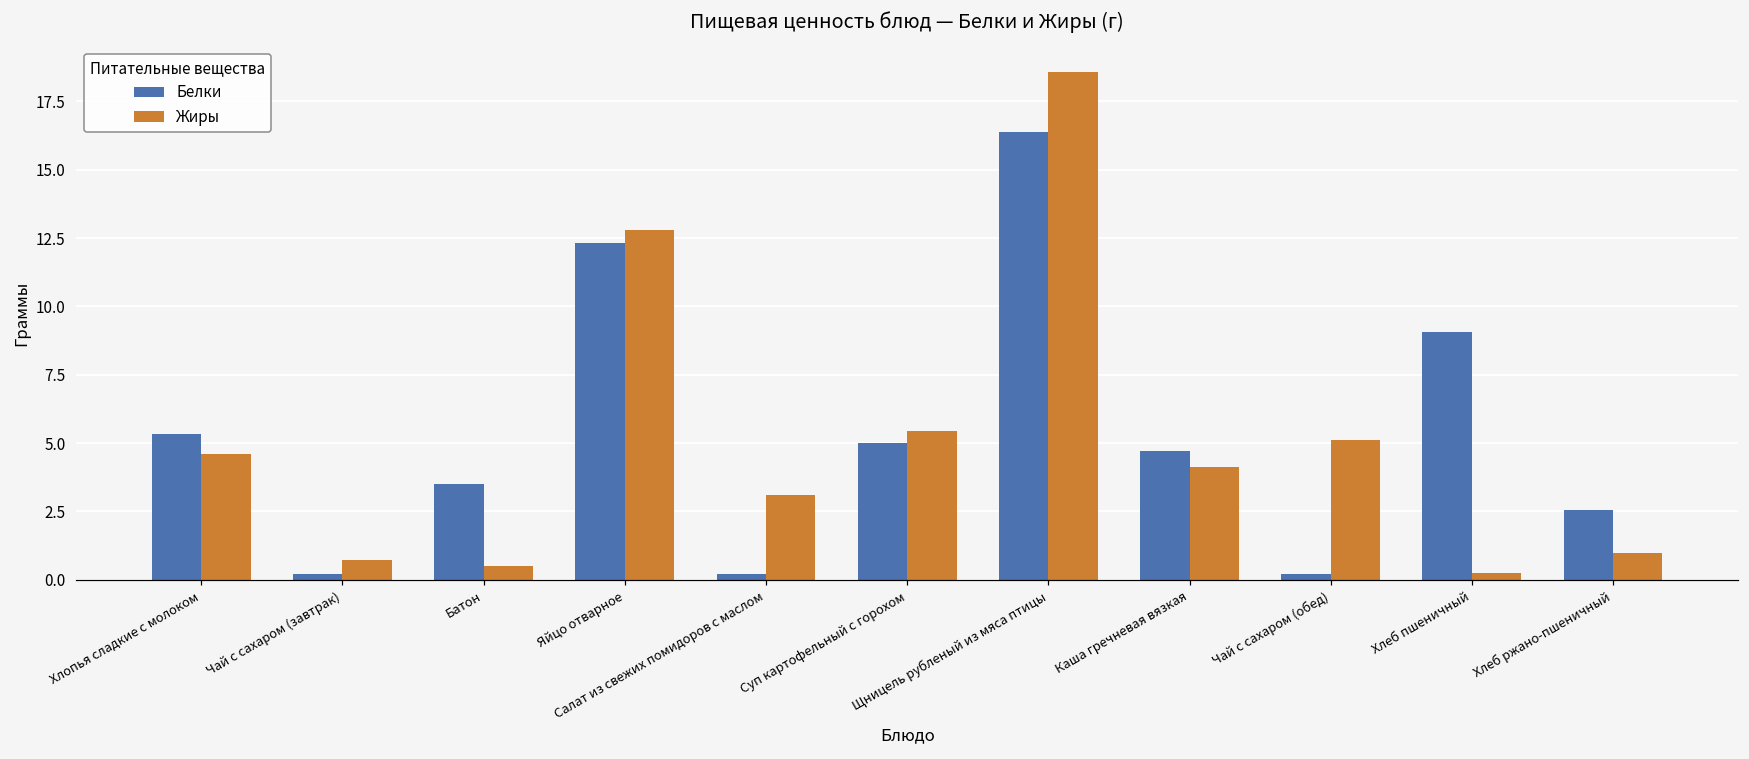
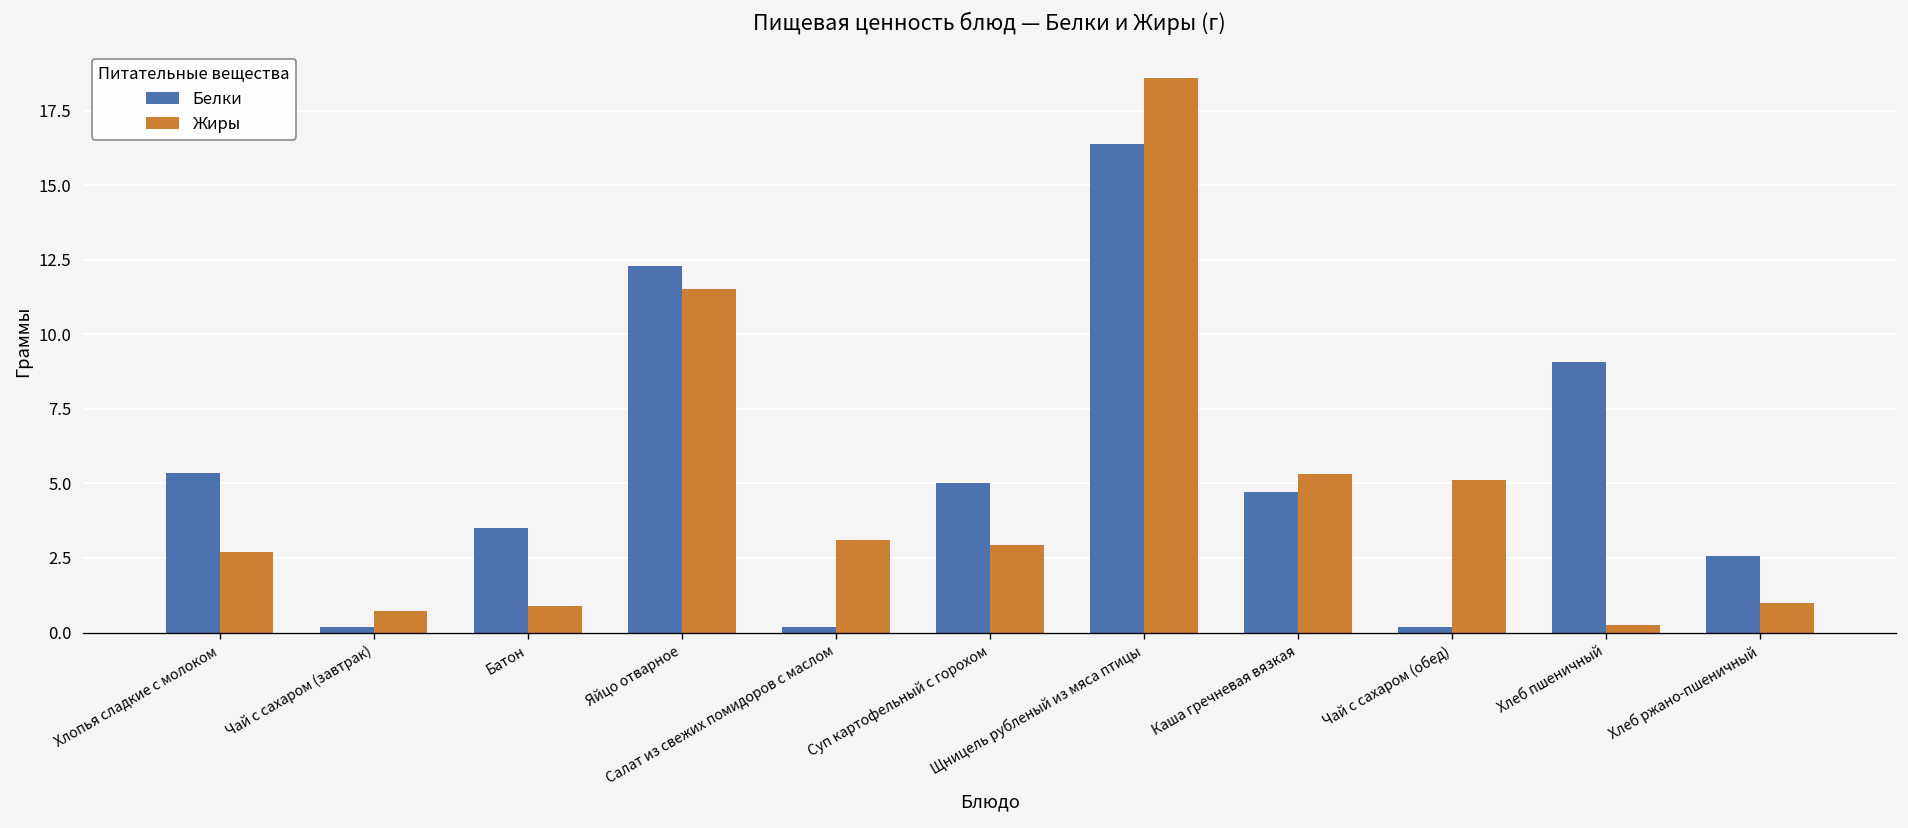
  {
    "Белки": {
      "Хлопья сладкие с молоком": 5.3,
      "Чай с сахаром (завтрак)": 0.2,
      "Батон": 3.5,
      "Яйцо отварное": 12.3,
      "Салат из свежих помидоров с маслом": 0.2,
      "Суп картофельный с горохом": 5.0,
      "Щницель рубленый из мяса птицы": 16.4,
      "Каша гречневая вязкая": 4.7,
      "Чай с сахаром (обед)": 0.2,
      "Хлеб пшеничный": 9.1,
      "Хлеб ржано-пшеничный": 2.6
    },
    "Жиры": {
-     "Хлопья сладкие с молоком": 4.6,
+     "Хлопья сладкие с молоком": 2.7,
      "Чай с сахаром (завтрак)": 0.7,
-     "Батон": 0.5,
-     "Яйцо отварное": 12.8,
+     "Батон": 0.9,
+     "Яйцо отварное": 11.5,
      "Салат из свежих помидоров с маслом": 3.1,
-     "Суп картофельный с горохом": 5.4,
+     "Суп картофельный с горохом": 2.9,
      "Щницель рубленый из мяса птицы": 18.6,
-     "Каша гречневая вязкая": 4.1,
+     "Каша гречневая вязкая": 5.3,
      "Чай с сахаром (обед)": 5.1,
      "Хлеб пшеничный": 0.2,
      "Хлеб ржано-пшеничный": 1.0
    }
  }
